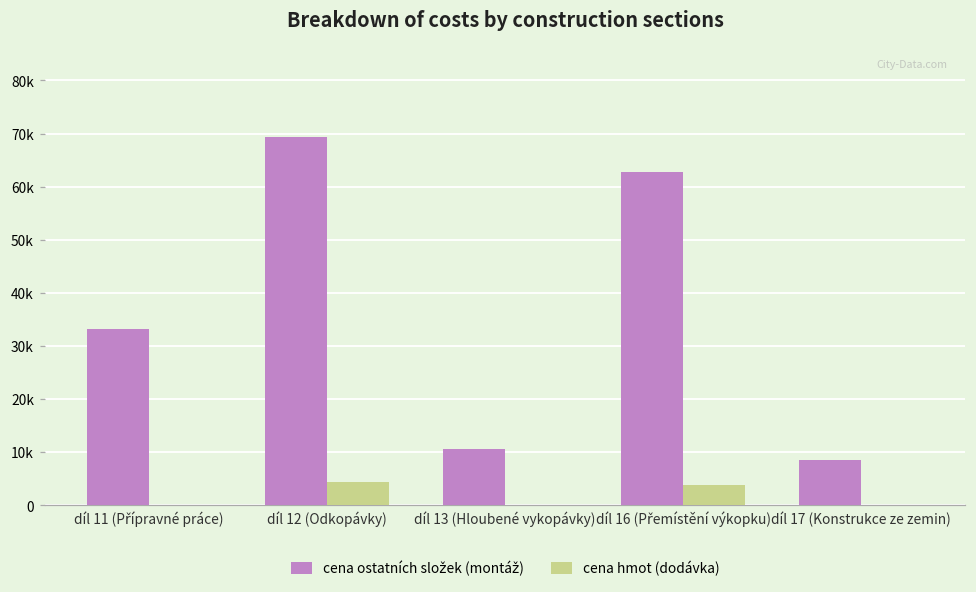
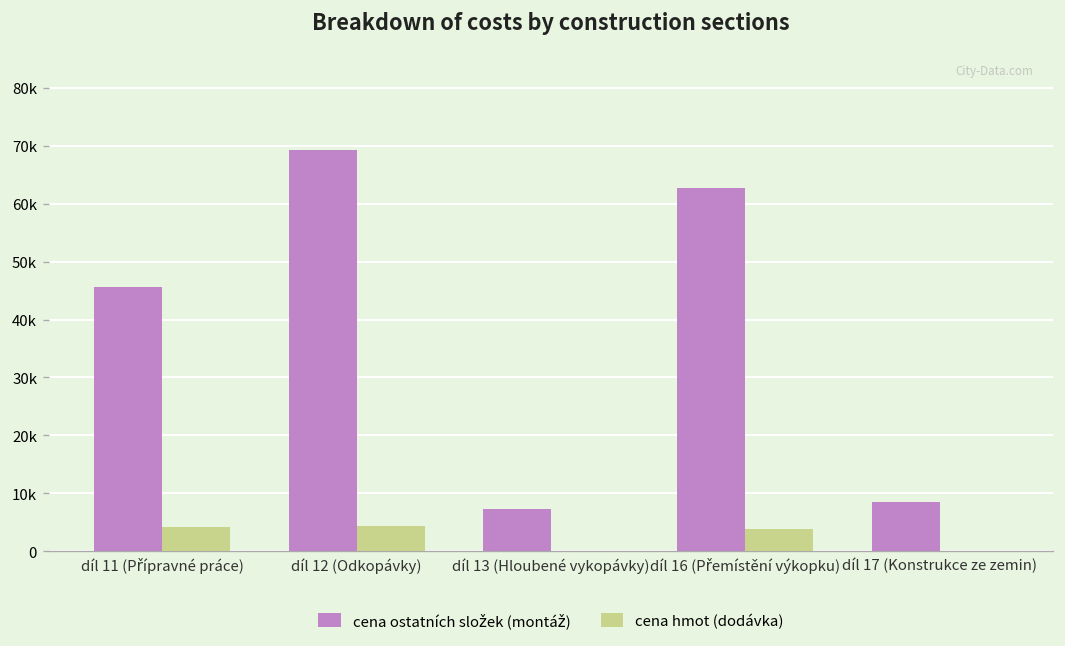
  {
    "cena ostatních složek (montáž)": {
-     "díl 11 (Přípravné práce)": 33000,
+     "díl 11 (Přípravné práce)": 46000,
      "díl 12 (Odkopávky)": 69000,
-     "díl 13 (Hloubené vykopávky)": 11000,
+     "díl 13 (Hloubené vykopávky)": 7000,
      "díl 16 (Přemístění výkopku)": 63000,
      "díl 17 (Konstrukce ze zemin)": 8000
    },
    "cena hmot (dodávka)": {
-     "díl 11 (Přípravné práce)": 0,
+     "díl 11 (Přípravné práce)": 4000,
      "díl 12 (Odkopávky)": 4000,
      "díl 13 (Hloubené vykopávky)": 0,
      "díl 16 (Přemístění výkopku)": 4000,
      "díl 17 (Konstrukce ze zemin)": 0
    }
  }
